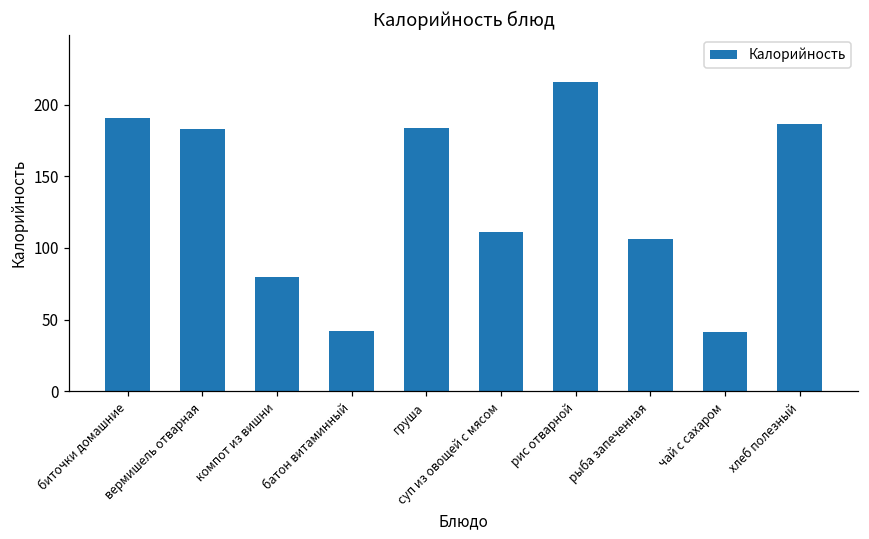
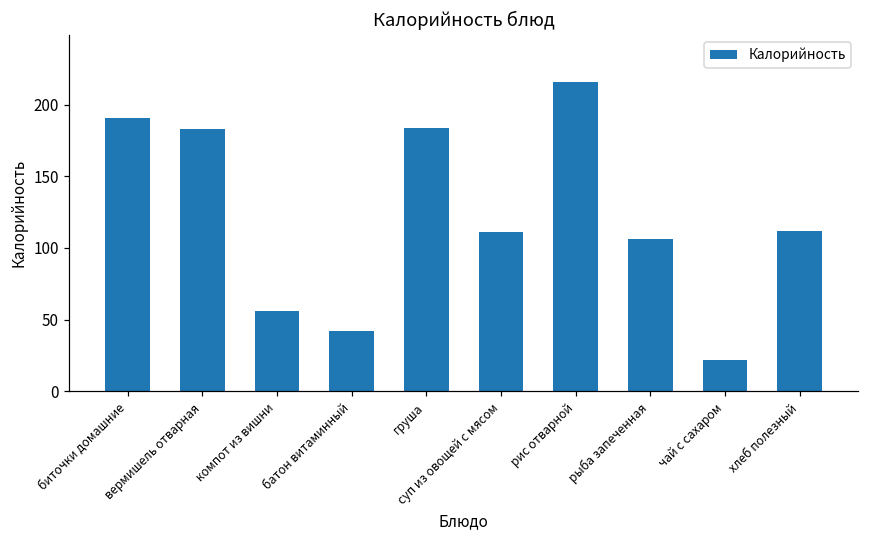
  {
    "биточки домашние": 191,
    "вермишель отварная": 183,
-   "компот из вишни": 80,
+   "компот из вишни": 56,
    "батон витаминный": 42,
    "груша": 184,
    "суп из овощей с мясом": 111,
    "рис отварной": 216,
    "рыба запеченная": 107,
-   "чай с сахаром": 41,
-   "хлеб полезный": 187
+   "чай с сахаром": 22,
+   "хлеб полезный": 112
  }
